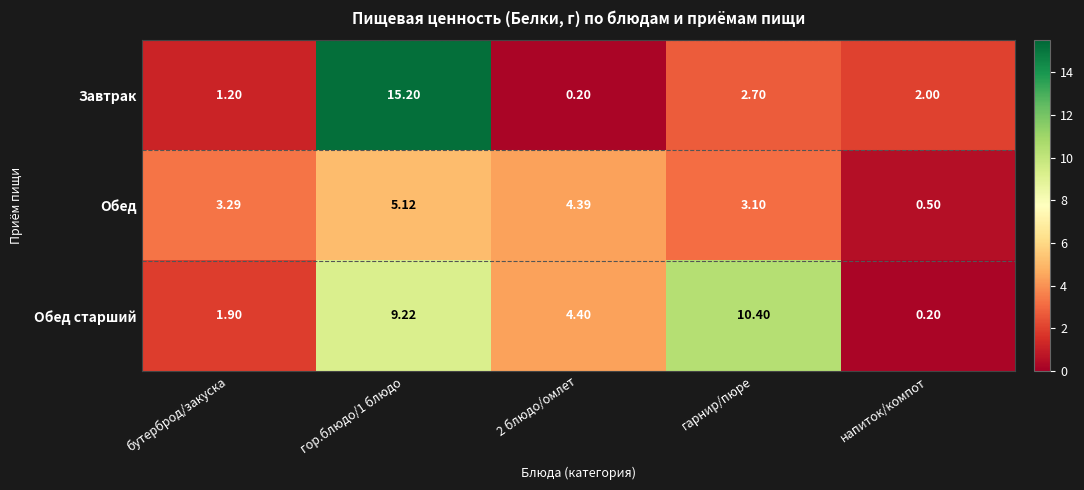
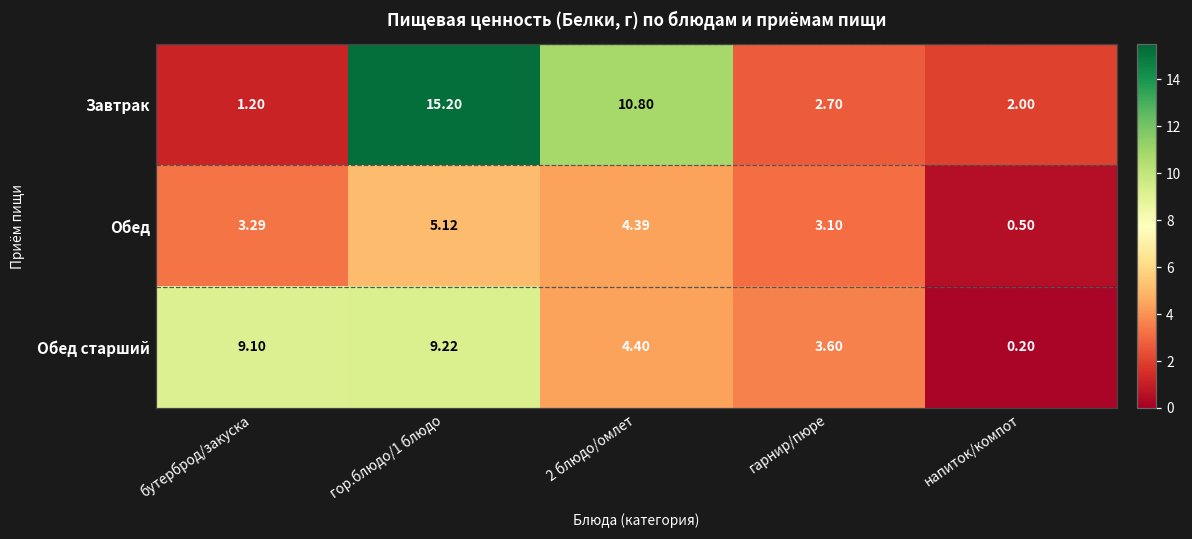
  {
    "Завтрак": {
      "бутерброд/закуска": 1.20,
      "гор.блюдо/1 блюдо": 15.20,
-     "2 блюдо/омлет": 0.20,
+     "2 блюдо/омлет": 10.80,
      "гарнир/пюре": 2.70,
      "напиток/компот": 2.00
    },
    "Обед": {
      "бутерброд/закуска": 3.29,
      "гор.блюдо/1 блюдо": 5.12,
      "2 блюдо/омлет": 4.39,
      "гарнир/пюре": 3.10,
      "напиток/компот": 0.50
    },
    "Обед старший": {
-     "бутерброд/закуска": 1.90,
+     "бутерброд/закуска": 9.10,
      "гор.блюдо/1 блюдо": 9.22,
      "2 блюдо/омлет": 4.40,
-     "гарнир/пюре": 10.40,
+     "гарнир/пюре": 3.60,
      "напиток/компот": 0.20
    }
  }
